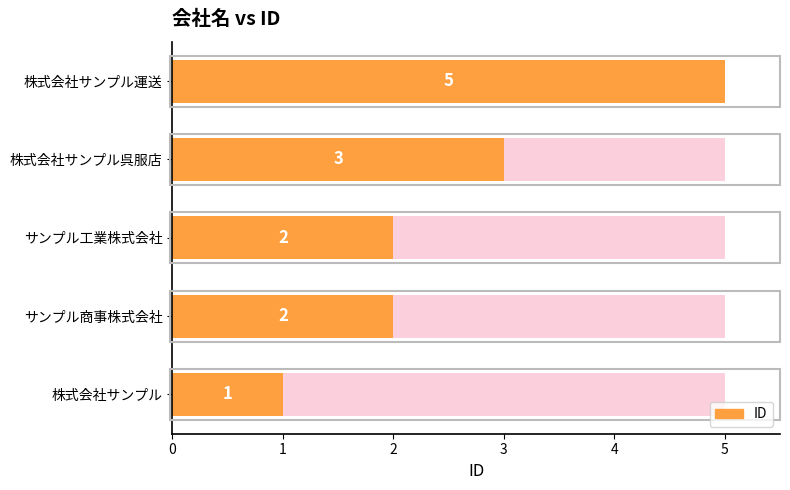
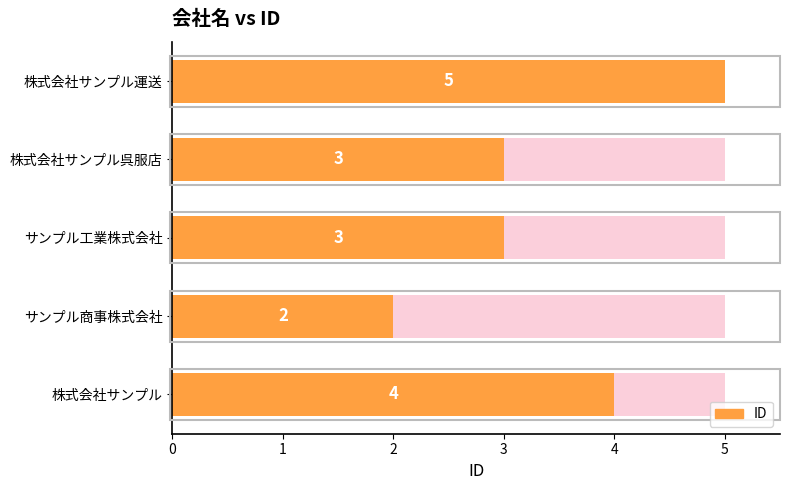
  {
    "ID": {
      "株式会社サンプル運送": 5,
-     "サンプル工業株式会社": 2,
-     "株式会社サンプル": 1
+     "サンプル工業株式会社": 3,
+     "株式会社サンプル": 4
    }
  }
